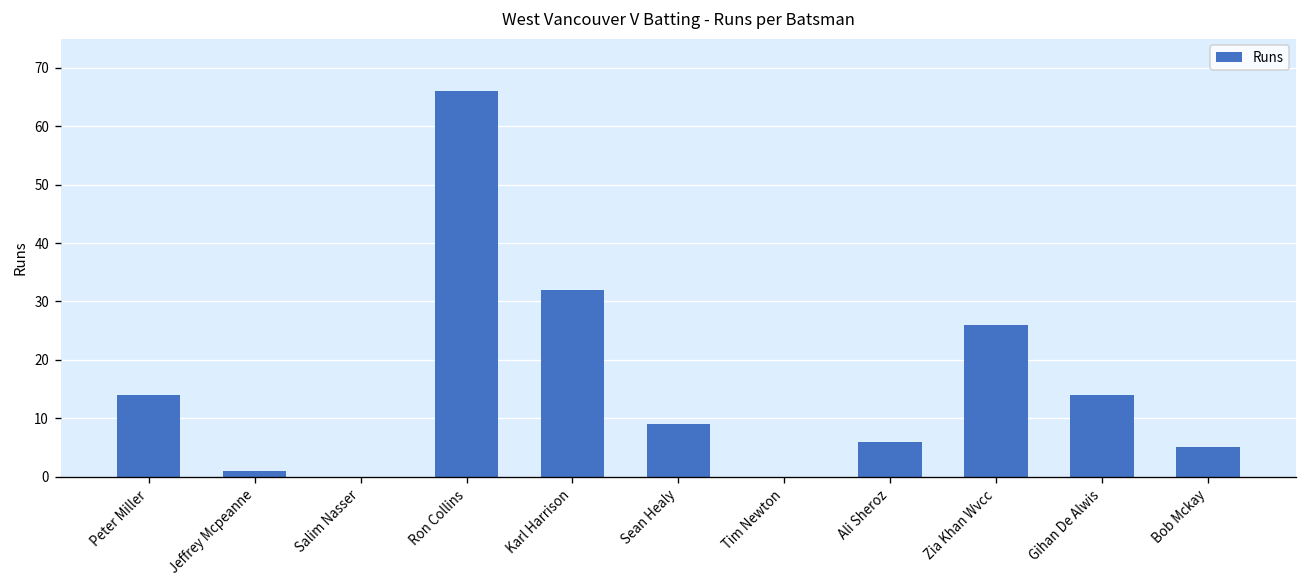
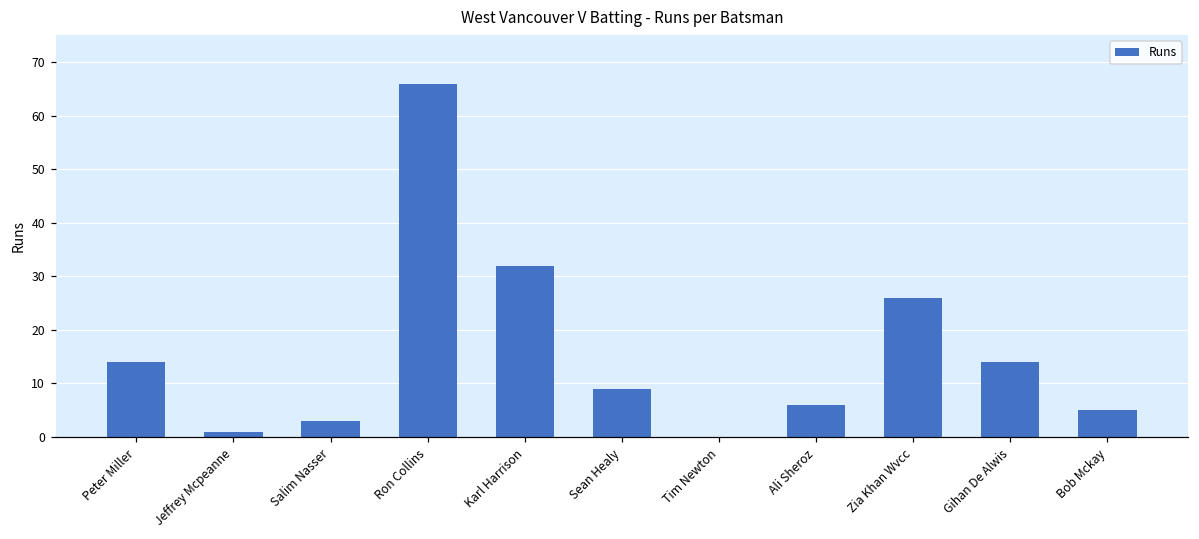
  {
    "Peter Miller": 14,
    "Jeffrey Mcpeanne": 1,
-   "Salim Nasser": 0,
+   "Salim Nasser": 3,
    "Ron Collins": 66,
    "Karl Harrison": 32,
    "Sean Healy": 9,
    "Tim Newton": 0,
    "Ali Sheroz": 6,
    "Zia Khan Wvcc": 26,
    "Gihan De Alwis": 14,
    "Bob Mckay": 5
  }
